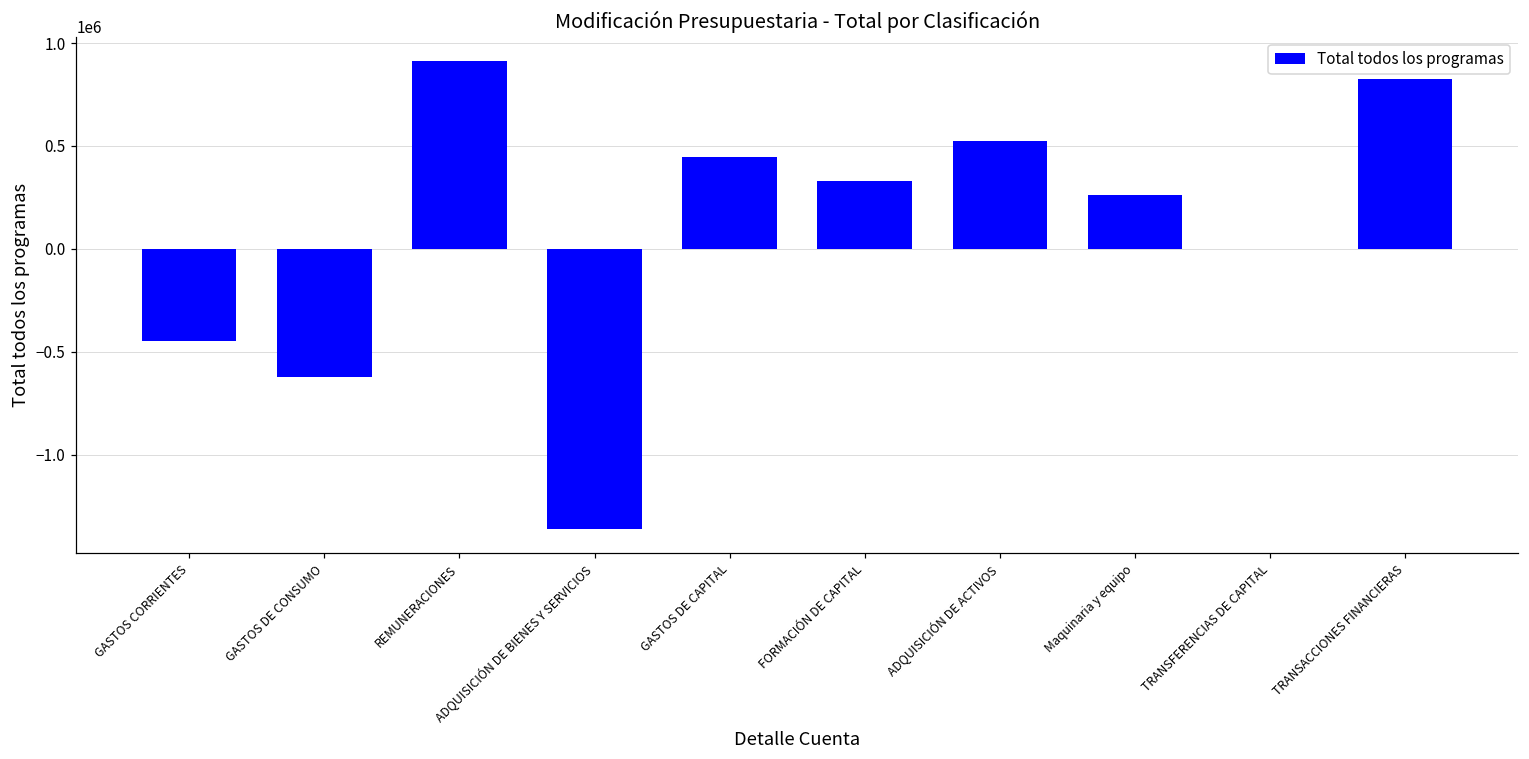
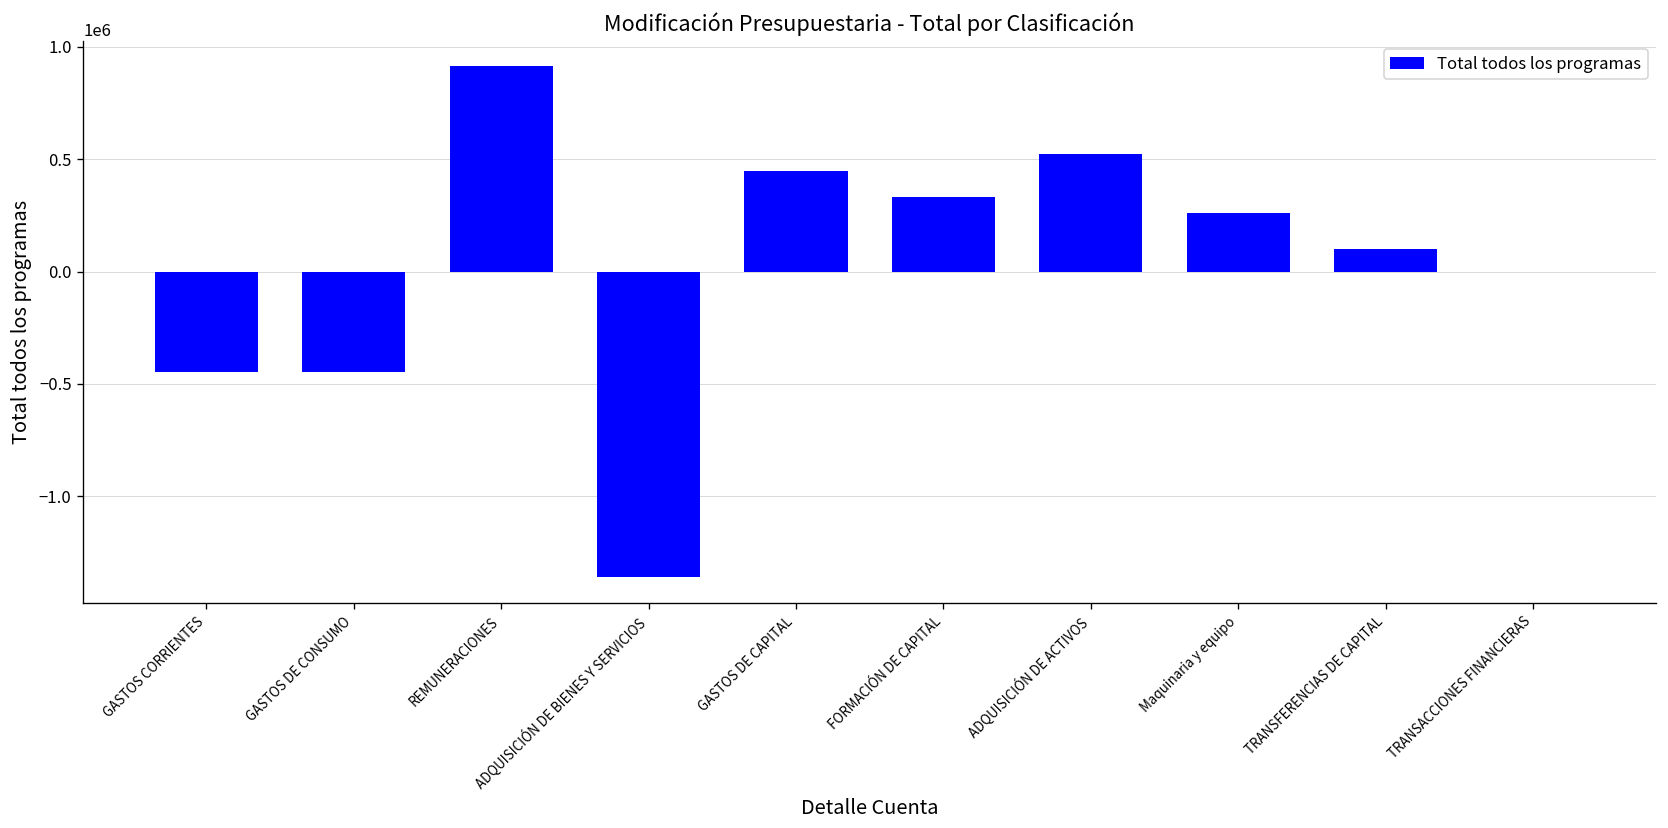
  {
    "GASTOS CORRIENTES": -450000,
-   "GASTOS DE CONSUMO": -620000,
+   "GASTOS DE CONSUMO": -450000,
    "REMUNERACIONES": 910000,
    "ADQUISICIÓN DE BIENES Y SERVICIOS": -1360000,
    "GASTOS DE CAPITAL": 450000,
    "FORMACIÓN DE CAPITAL": 330000,
    "ADQUISICIÓN DE ACTIVOS": 530000,
    "Maquinaria y equipo": 260000,
-   "TRANSFERENCIAS DE CAPITAL": 0,
-   "TRANSACCIONES FINANCIERAS": 830000
+   "TRANSFERENCIAS DE CAPITAL": 100000,
+   "TRANSACCIONES FINANCIERAS": 0
  }
